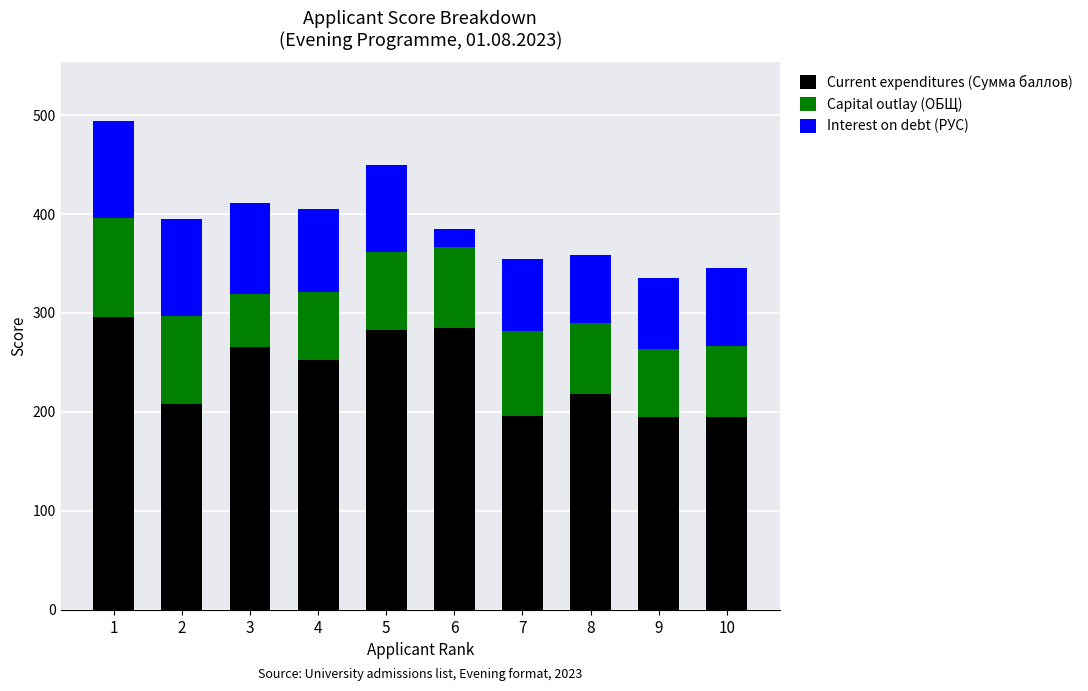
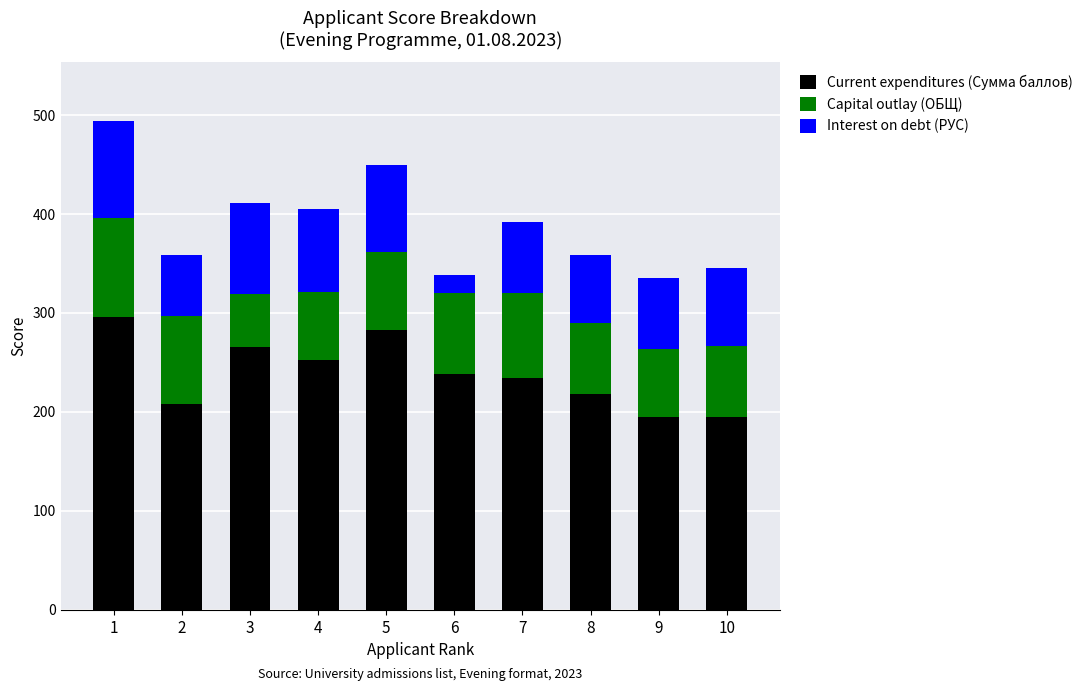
  {
    "Current expenditures (Сумма баллов)": {
      "1": 300,
      "2": 210,
      "3": 270,
      "4": 250,
      "5": 280,
-     "6": 290,
-     "7": 200,
+     "6": 240,
+     "7": 230,
      "8": 220,
      "9": 200,
      "10": 200
    },
    "Capital outlay (ОБЩ)": {
      "1": 100,
      "2": 90,
      "3": 50,
      "4": 70,
      "5": 80,
      "6": 80,
      "7": 90,
      "8": 70,
      "9": 70,
      "10": 70
    },
    "Interest on debt (РУС)": {
      "1": 100,
-     "2": 100,
+     "2": 60,
      "3": 90,
      "4": 80,
      "5": 90,
      "6": 20,
      "7": 70,
      "8": 70,
      "9": 70,
      "10": 80
    }
  }
